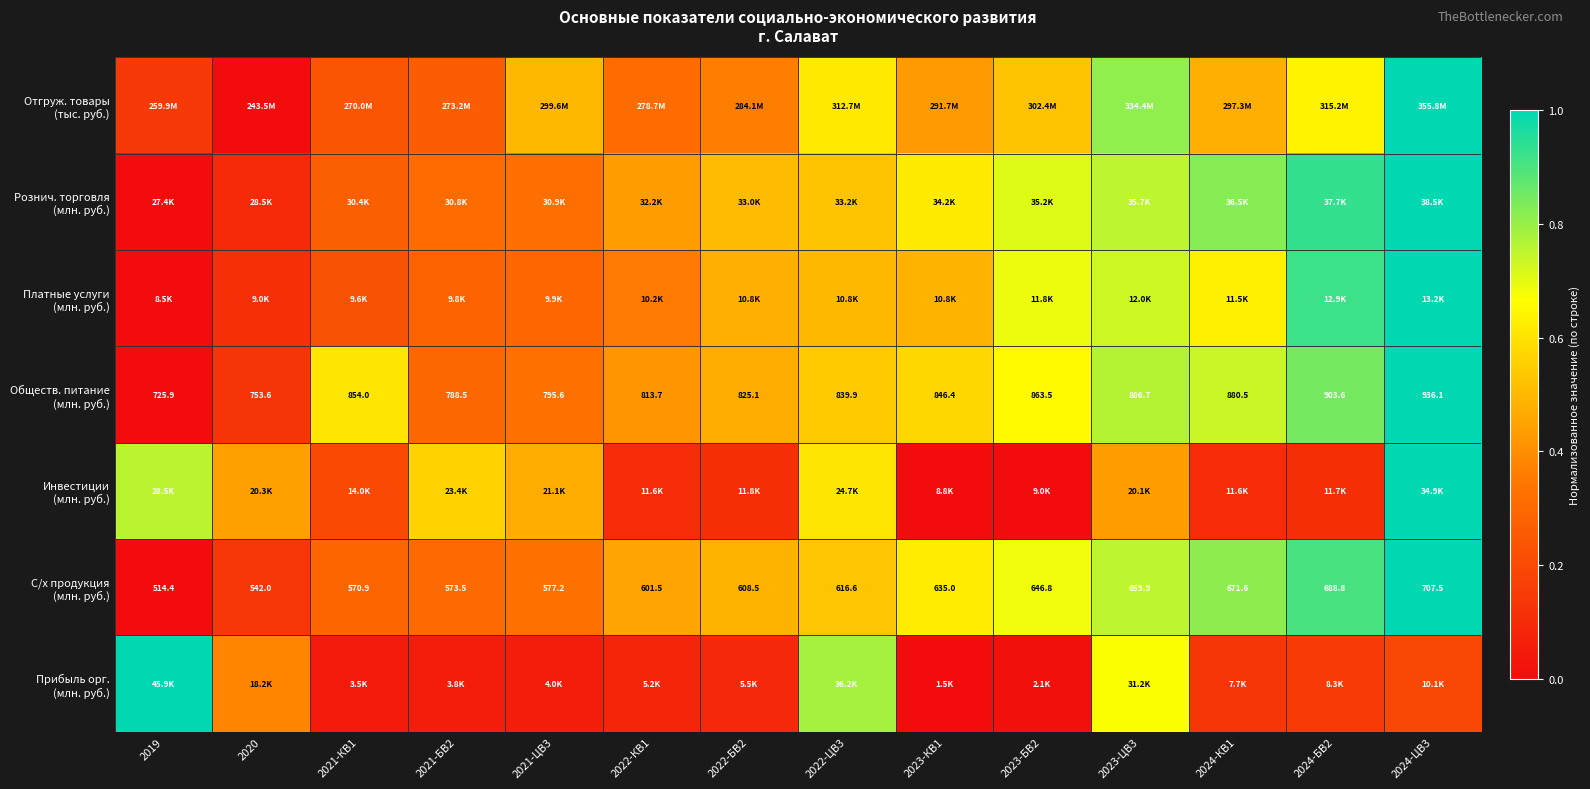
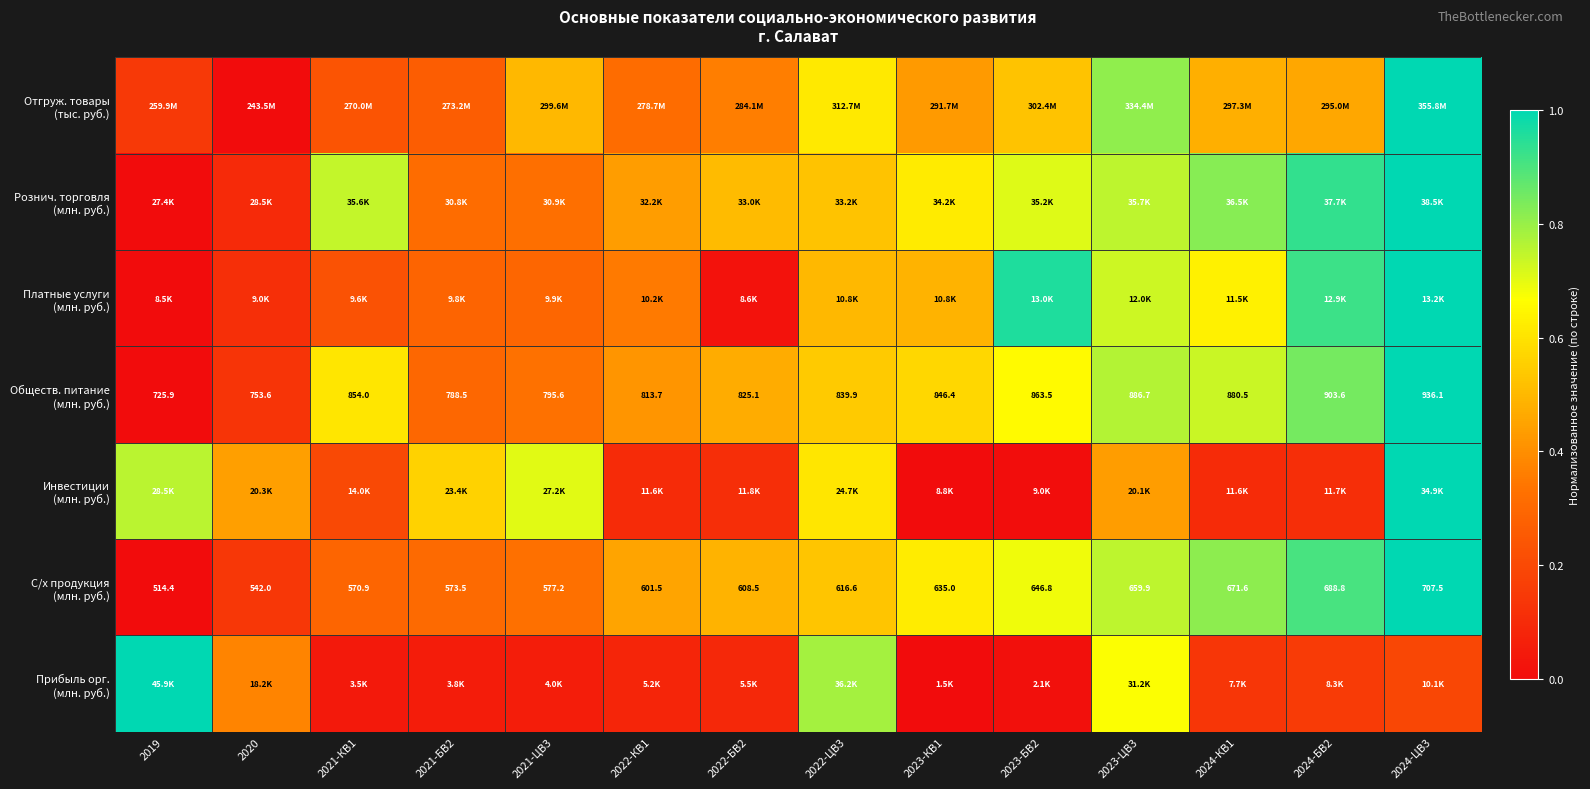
  {
    "Отгруж. товары (тыс. руб.)": {
      "2019": "259.9M",
      "2020": "243.5M",
      "2021-КВ1": "270.0M",
      "2021-БВ2": "273.2M",
      "2021-ЦВ3": "299.6M",
      "2022-КВ1": "278.7M",
      "2022-БВ2": "284.1M",
      "2022-ЦВ3": "312.7M",
      "2023-КВ1": "291.7M",
      "2023-БВ2": "302.4M",
      "2023-ЦВ3": "334.4M",
      "2024-КВ1": "297.3M",
-     "2024-БВ2": "315.2M",
+     "2024-БВ2": "295.0M",
      "2024-ЦВ3": "355.8M"
    },
    "Рознич. торговля (млн. руб.)": {
      "2019": "27.4K",
      "2020": "28.5K",
-     "2021-КВ1": "30.4K",
+     "2021-КВ1": "35.6K",
      "2021-БВ2": "30.8K",
      "2021-ЦВ3": "30.9K",
      "2022-КВ1": "32.2K",
      "2022-БВ2": "33.0K",
      "2022-ЦВ3": "33.2K",
      "2023-КВ1": "34.2K",
      "2023-БВ2": "35.2K",
      "2023-ЦВ3": "35.7K",
      "2024-КВ1": "36.5K",
      "2024-БВ2": "37.7K",
      "2024-ЦВ3": "38.5K"
    },
    "Платные услуги (млн. руб.)": {
      "2019": "8.5K",
      "2020": "9.0K",
      "2021-КВ1": "9.6K",
      "2021-БВ2": "9.8K",
      "2021-ЦВ3": "9.9K",
      "2022-КВ1": "10.2K",
-     "2022-БВ2": "10.8K",
+     "2022-БВ2": "8.6K",
      "2022-ЦВ3": "10.8K",
      "2023-КВ1": "10.8K",
-     "2023-БВ2": "11.8K",
+     "2023-БВ2": "13.0K",
      "2023-ЦВ3": "12.0K",
      "2024-КВ1": "11.5K",
      "2024-БВ2": "12.9K",
      "2024-ЦВ3": "13.2K"
    },
    "Обществ. питание (млн. руб.)": {
      "2019": "725.9",
      "2020": "753.6",
      "2021-КВ1": "854.0",
      "2021-БВ2": "788.5",
      "2021-ЦВ3": "795.6",
      "2022-КВ1": "813.7",
      "2022-БВ2": "825.1",
      "2022-ЦВ3": "839.9",
      "2023-КВ1": "846.4",
      "2023-БВ2": "863.5",
      "2023-ЦВ3": "886.7",
      "2024-КВ1": "880.5",
      "2024-БВ2": "903.6",
      "2024-ЦВ3": "936.1"
    },
    "Инвестиции (млн. руб.)": {
      "2019": "28.5K",
      "2020": "20.3K",
      "2021-КВ1": "14.0K",
      "2021-БВ2": "23.4K",
-     "2021-ЦВ3": "21.1K",
+     "2021-ЦВ3": "27.2K",
      "2022-КВ1": "11.6K",
      "2022-БВ2": "11.8K",
      "2022-ЦВ3": "24.7K",
      "2023-КВ1": "8.8K",
      "2023-БВ2": "9.0K",
      "2023-ЦВ3": "20.1K",
      "2024-КВ1": "11.6K",
      "2024-БВ2": "11.7K",
      "2024-ЦВ3": "34.9K"
    },
    "С/х продукция (млн. руб.)": {
      "2019": "514.4",
      "2020": "542.0",
      "2021-КВ1": "570.9",
      "2021-БВ2": "573.5",
      "2021-ЦВ3": "577.2",
      "2022-КВ1": "601.5",
      "2022-БВ2": "608.5",
      "2022-ЦВ3": "616.6",
      "2023-КВ1": "635.0",
      "2023-БВ2": "646.8",
      "2023-ЦВ3": "659.9",
      "2024-КВ1": "671.6",
      "2024-БВ2": "688.8",
      "2024-ЦВ3": "707.5"
    },
    "Прибыль орг. (млн. руб.)": {
      "2019": "45.9K",
      "2020": "18.2K",
      "2021-КВ1": "3.5K",
      "2021-БВ2": "3.8K",
      "2021-ЦВ3": "4.0K",
      "2022-КВ1": "5.2K",
      "2022-БВ2": "5.5K",
      "2022-ЦВ3": "36.2K",
      "2023-КВ1": "1.5K",
      "2023-БВ2": "2.1K",
      "2023-ЦВ3": "31.2K",
      "2024-КВ1": "7.7K",
      "2024-БВ2": "8.3K",
      "2024-ЦВ3": "10.1K"
    }
  }
